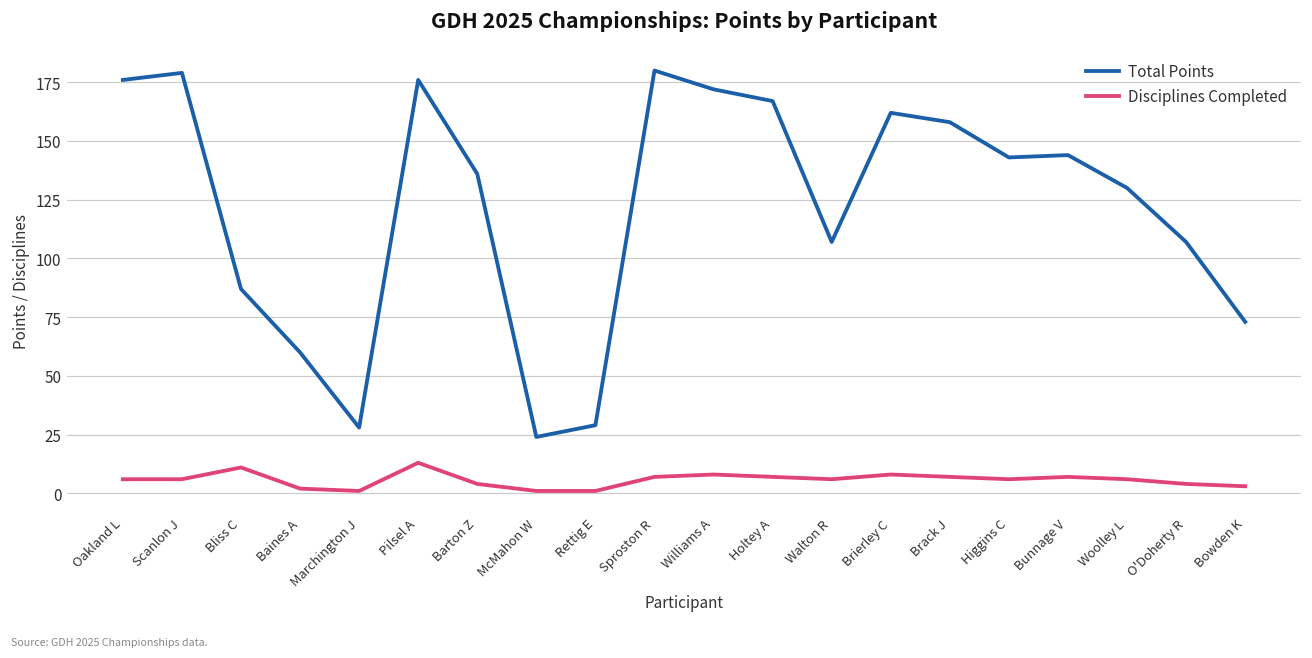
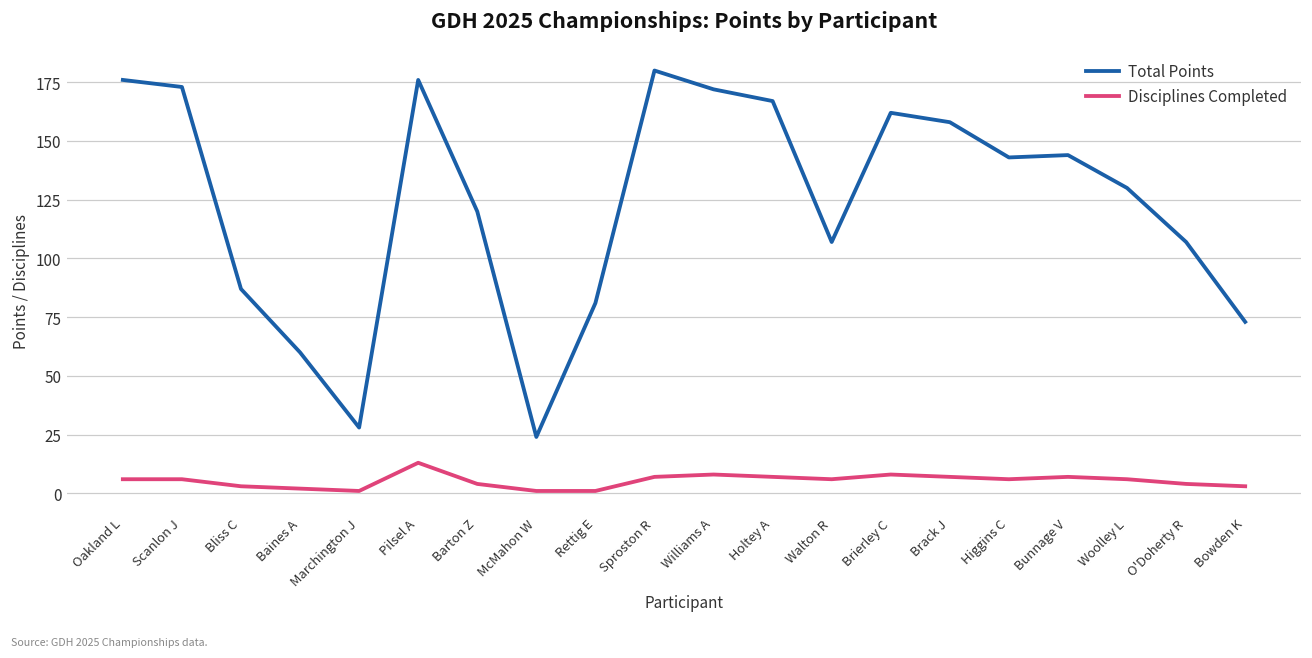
  {
    "Total Points": {
      "Oakland L": 176,
-     "Scanlon J": 179,
+     "Scanlon J": 173,
      "Bliss C": 87,
      "Baines A": 60,
      "Marchington J": 28,
      "Pilsel A": 176,
-     "Barton Z": 136,
+     "Barton Z": 120,
      "McMahon W": 24,
-     "Rettig E": 29,
+     "Rettig E": 81,
      "Sproston R": 180,
      "Williams A": 172,
      "Holtey A": 167,
      "Walton R": 107,
      "Brierley C": 162,
      "Brack J": 158,
      "Higgins C": 143,
      "Bunnage V": 144,
      "Woolley L": 130,
      "O'Doherty R": 107,
      "Bowden K": 73
    },
    "Disciplines Completed": {
      "Oakland L": 6,
      "Scanlon J": 6,
-     "Bliss C": 11,
+     "Bliss C": 3,
      "Baines A": 2,
      "Marchington J": 1,
      "Pilsel A": 13,
      "Barton Z": 4,
      "McMahon W": 1,
      "Rettig E": 1,
      "Sproston R": 7,
      "Williams A": 8,
      "Holtey A": 7,
      "Walton R": 6,
      "Brierley C": 8,
      "Brack J": 7,
      "Higgins C": 6,
      "Bunnage V": 7,
      "Woolley L": 6,
      "O'Doherty R": 4,
      "Bowden K": 3
    }
  }
